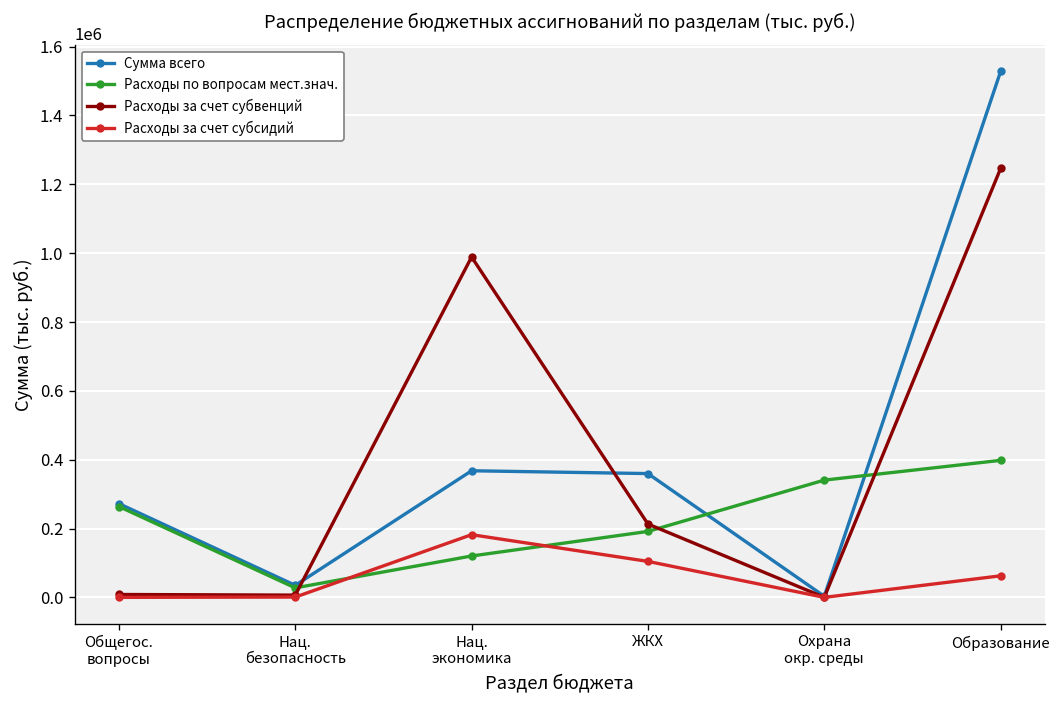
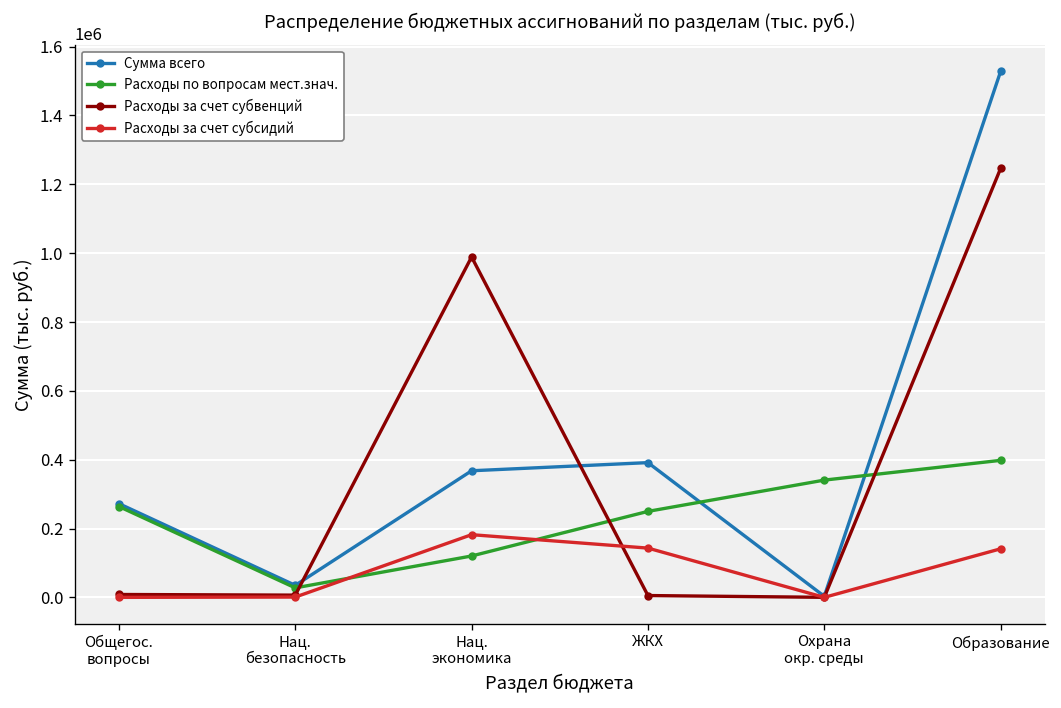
  {
    "Сумма всего": {
      "Нац. экономика": 370000,
-     "ЖКХ": 360000,
+     "ЖКХ": 390000,
      "Образование": 1530000
    },
    "Расходы по вопросам мест.знач.": {
      "Нац. экономика": 120000,
-     "ЖКХ": 190000,
+     "ЖКХ": 250000,
      "Охрана окр. среды": 340000,
      "Образование": 400000
    },
    "Расходы за счет субвенций": {
      "Нац. экономика": 990000,
-     "ЖКХ": 210000,
+     "ЖКХ": 10000,
      "Образование": 1250000
    },
    "Расходы за счет субсидий": {
      "Нац. экономика": 180000,
-     "ЖКХ": 100000,
-     "Образование": 60000
+     "ЖКХ": 140000,
+     "Образование": 140000
    }
  }
